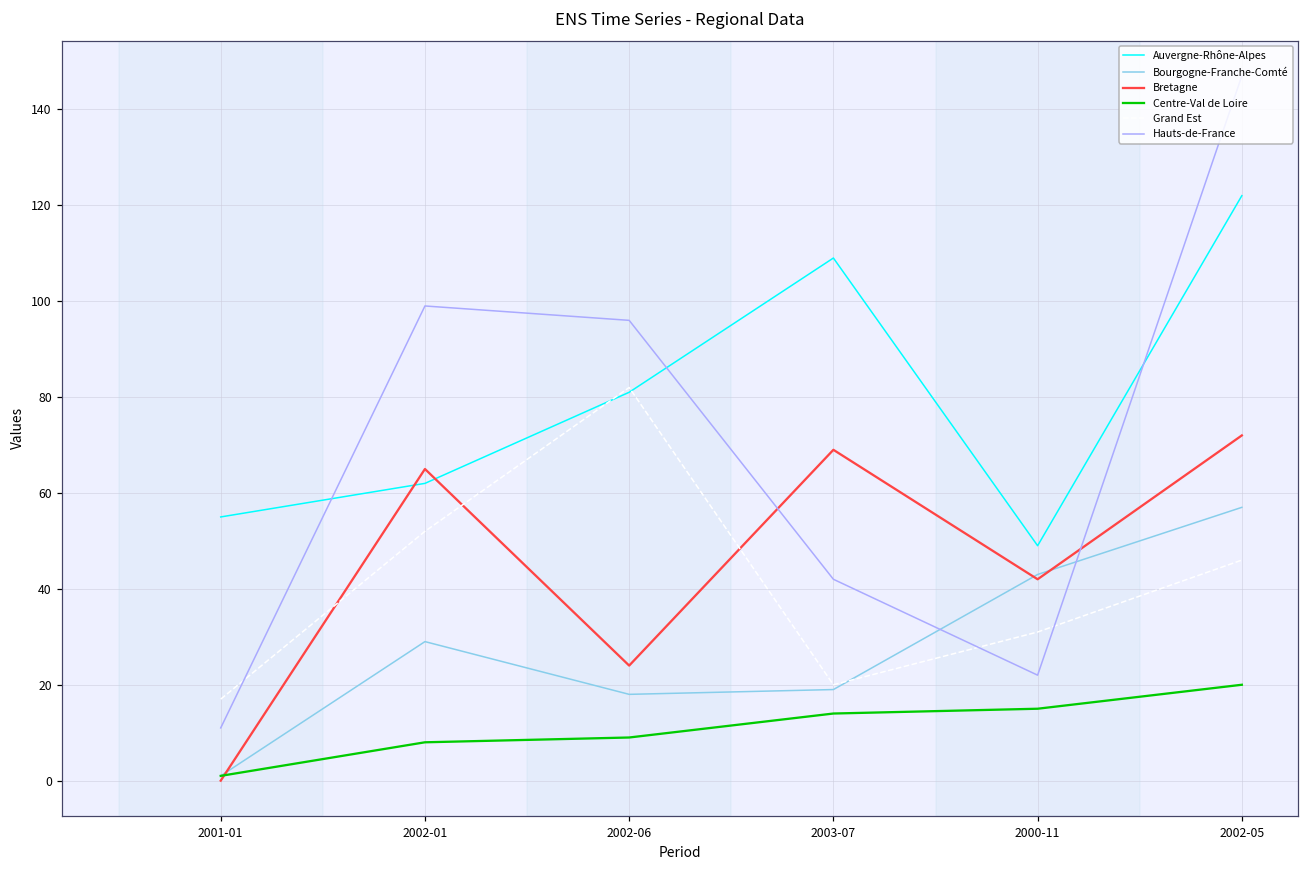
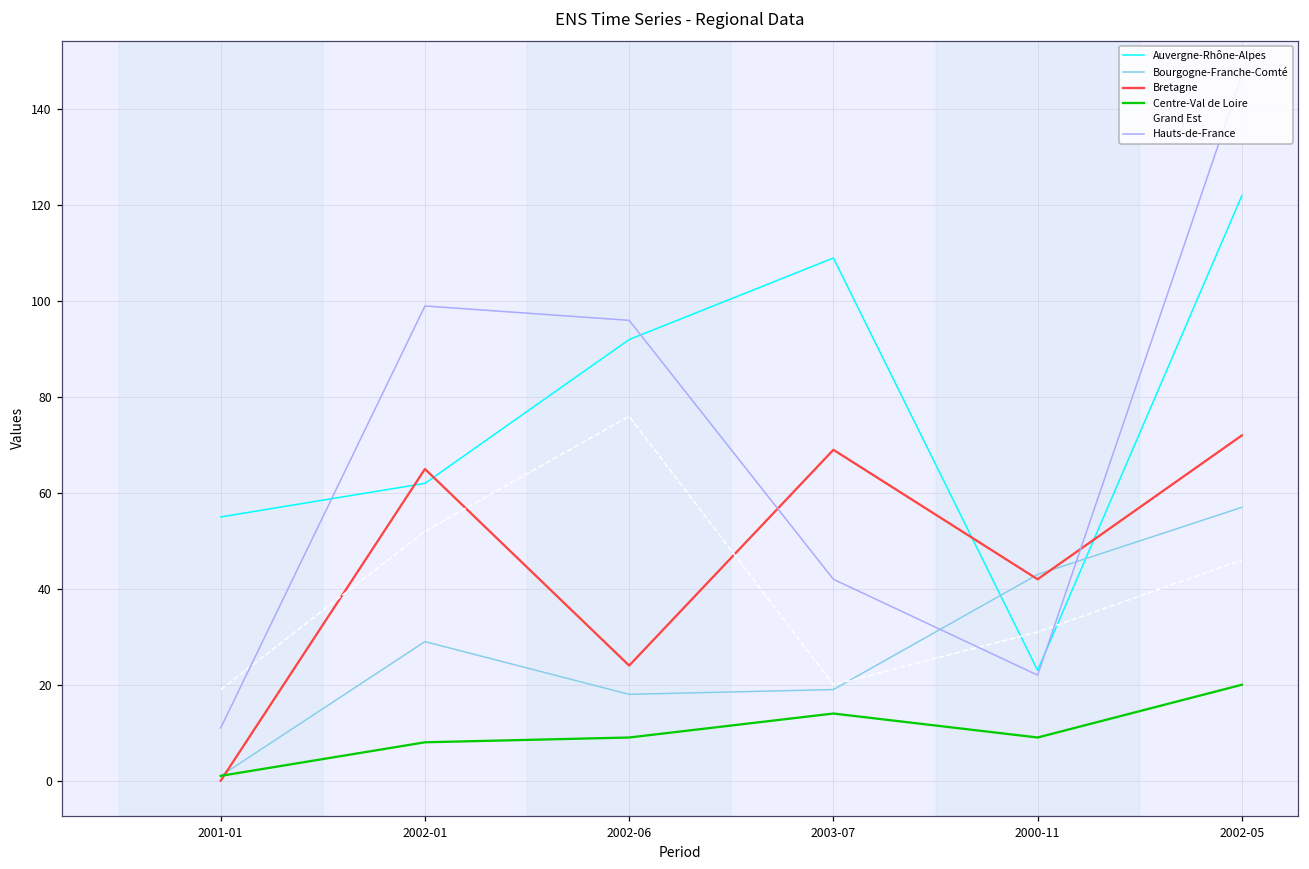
  {
    "Auvergne-Rhône-Alpes": {
      "2001-01": 55,
      "2002-01": 62,
-     "2002-06": 81,
+     "2002-06": 92,
      "2003-07": 109,
-     "2000-11": 49,
+     "2000-11": 23,
      "2002-05": 122
    },
    "Bretagne": {
      "2001-01": 0,
      "2002-01": 65,
      "2002-06": 24,
      "2003-07": 69,
      "2000-11": 42,
      "2002-05": 72
    },
    "Centre-Val de Loire": {
      "2002-01": 8,
      "2002-06": 9,
      "2003-07": 14,
-     "2000-11": 15,
+     "2000-11": 9,
      "2002-05": 20
    },
    "Grand Est": {
-     "2001-01": 17,
+     "2001-01": 19,
      "2002-01": 52,
-     "2002-06": 82,
+     "2002-06": 76,
      "2003-07": 20,
      "2000-11": 31,
      "2002-05": 46
    }
  }
